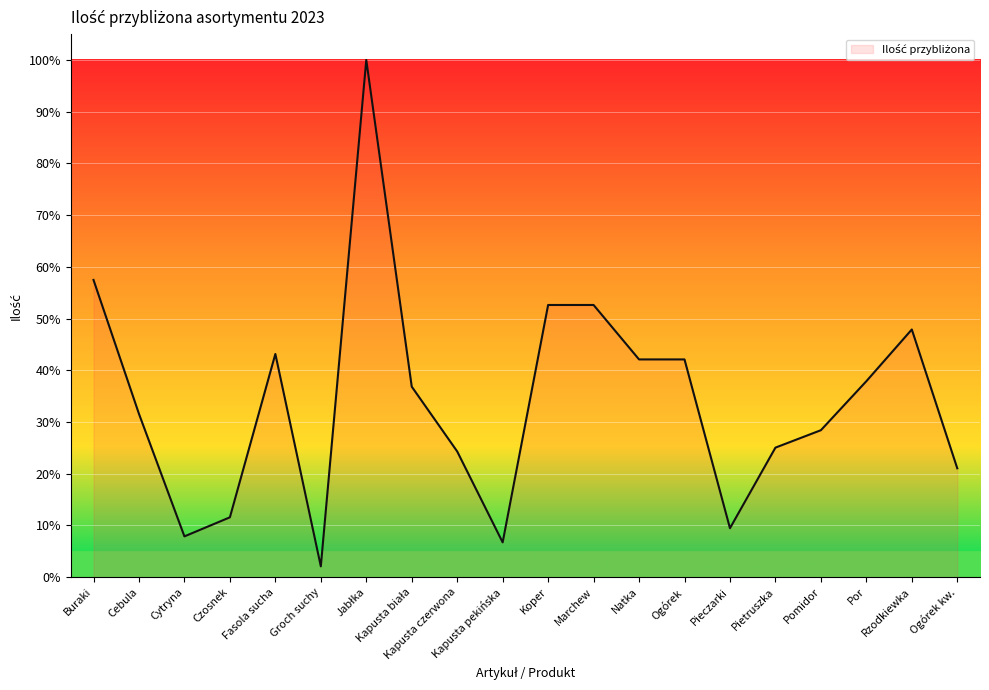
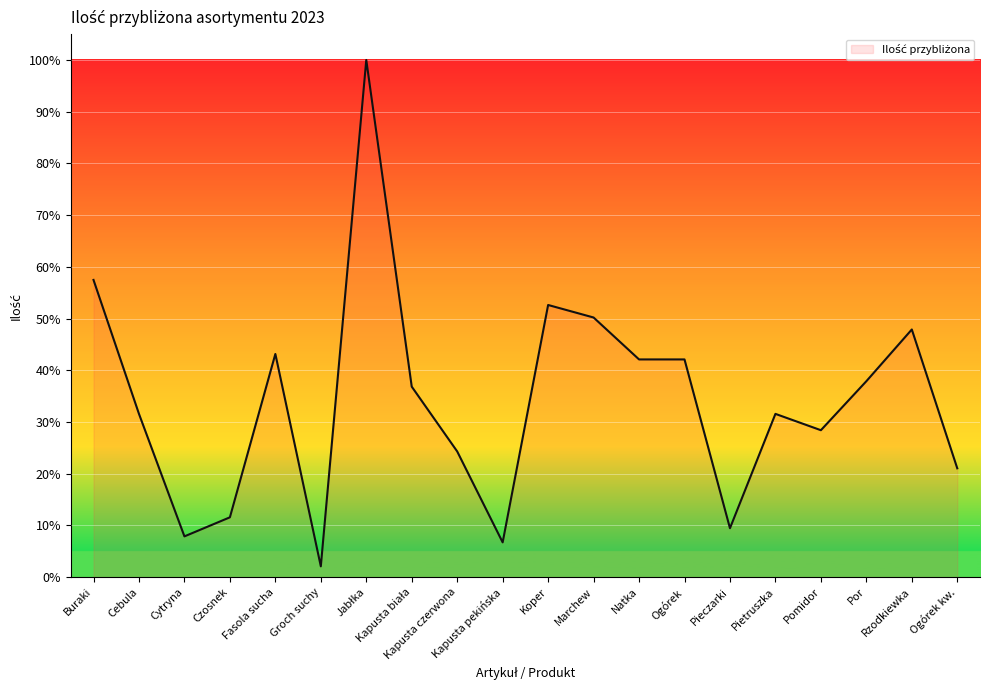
  {
    "Buraki": "57%",
    "Cebula": "32%",
    "Cytryna": "8%",
    "Czosnek": "12%",
    "Fasola sucha": "43%",
    "Groch suchy": "2%",
    "Jabłka": "100%",
    "Kapusta biała": "37%",
    "Kapusta czerwona": "24%",
    "Kapusta pekińska": "7%",
    "Koper": "53%",
-   "Marchew": "53%",
+   "Marchew": "50%",
    "Natka": "42%",
    "Ogórek": "42%",
    "Pieczarki": "9%",
-   "Pietruszka": "25%",
+   "Pietruszka": "32%",
    "Pomidor": "28%",
    "Por": "38%",
    "Rzodkiewka": "48%",
    "Ogórek kw.": "21%"
  }
